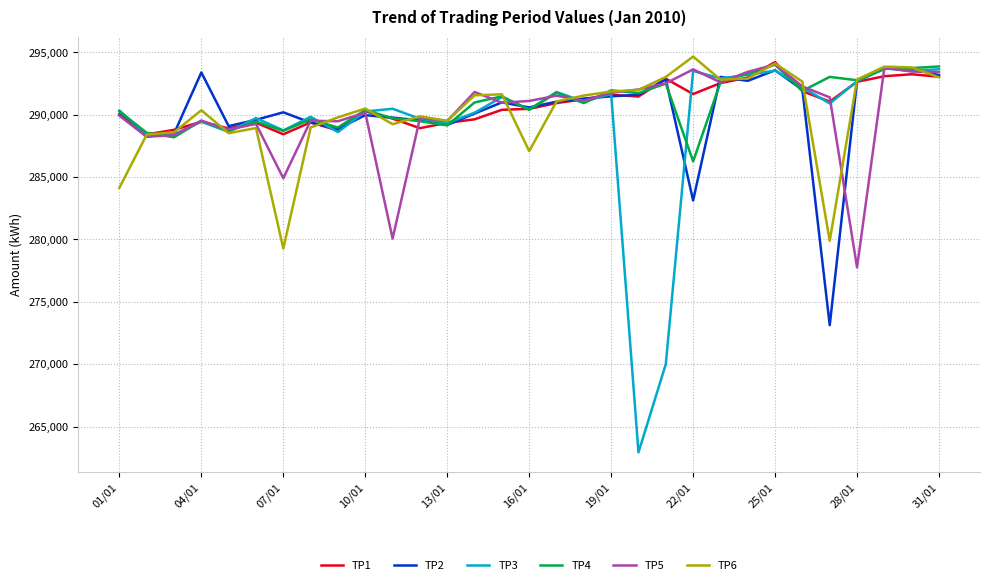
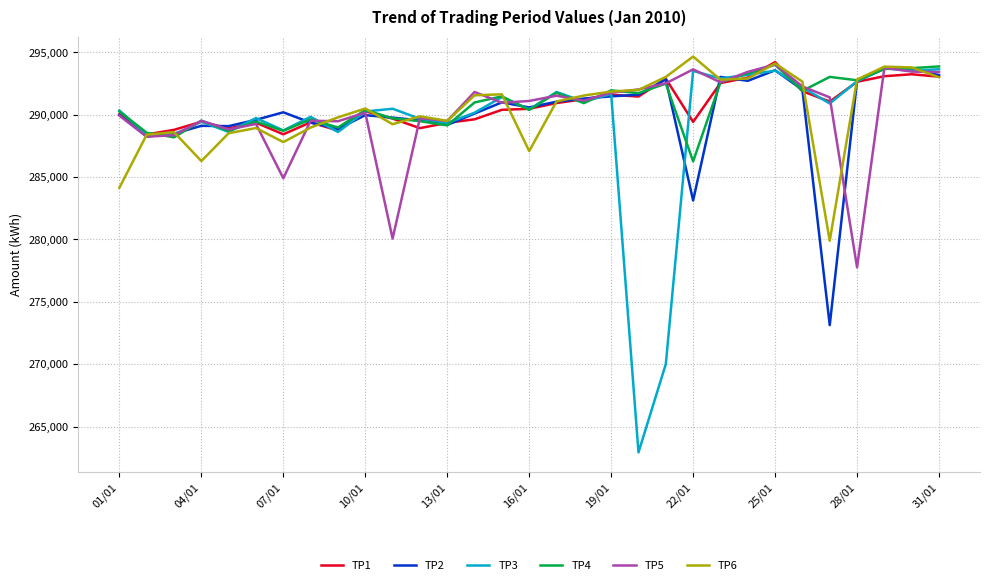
  {
    "TP1": {
      "07/01": "288,400",
-     "22/01": "291,700"
+     "22/01": "289,400"
    },
    "TP2": {
-     "04/01": "293,400",
+     "04/01": "289,100",
      "07/01": "290,200",
      "22/01": "283,100"
    },
    "TP3": {
      "31/01": "293,600"
    },
    "TP4": {
      "22/01": "286,300",
      "31/01": "293,900"
    },
    "TP5": {
      "07/01": "284,900",
      "16/01": "291,100",
      "28/01": "277,800",
      "31/01": "293,400"
    },
    "TP6": {
      "01/01": "284,100",
-     "04/01": "290,400",
-     "07/01": "279,300",
+     "04/01": "286,300",
+     "07/01": "287,800",
      "16/01": "287,100",
      "22/01": "294,700"
    }
  }
